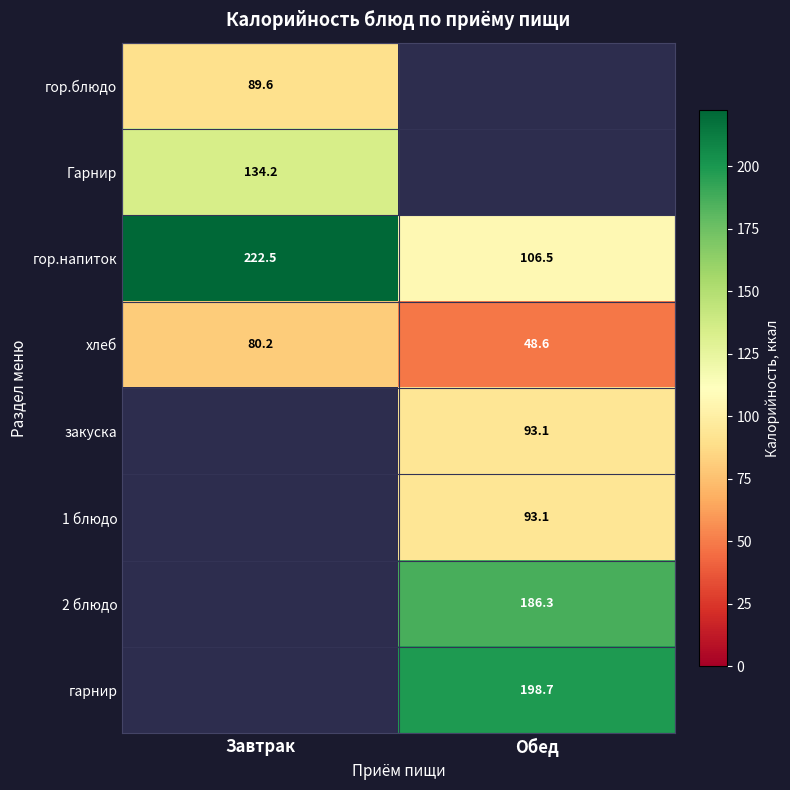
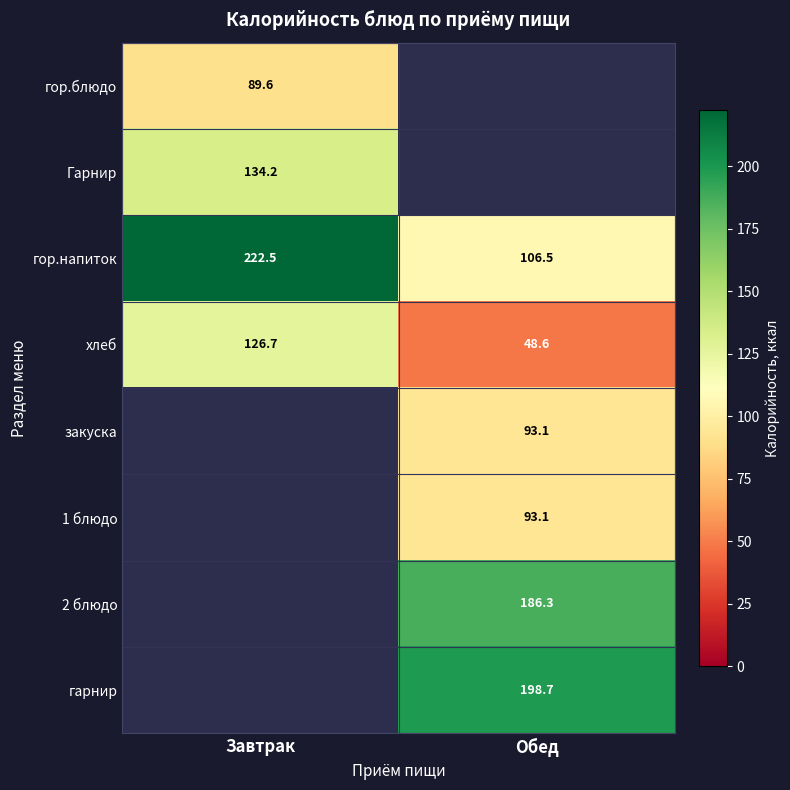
  {
    "гор.блюдо": {
      "Завтрак": 89.6
    },
    "Гарнир": {
      "Завтрак": 134.2
    },
    "гор.напиток": {
      "Завтрак": 222.5,
      "Обед": 106.5
    },
    "хлеб": {
-     "Завтрак": 80.2,
+     "Завтрак": 126.7,
      "Обед": 48.6
    },
    "закуска": {
      "Обед": 93.1
    },
    "1 блюдо": {
      "Обед": 93.1
    },
    "2 блюдо": {
      "Обед": 186.3
    },
    "гарнир": {
      "Обед": 198.7
    }
  }
